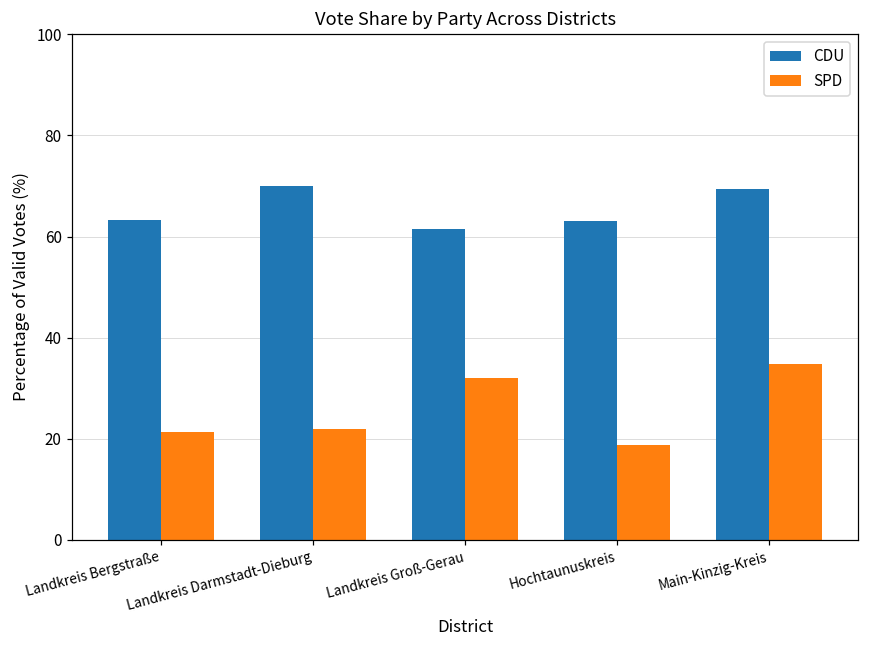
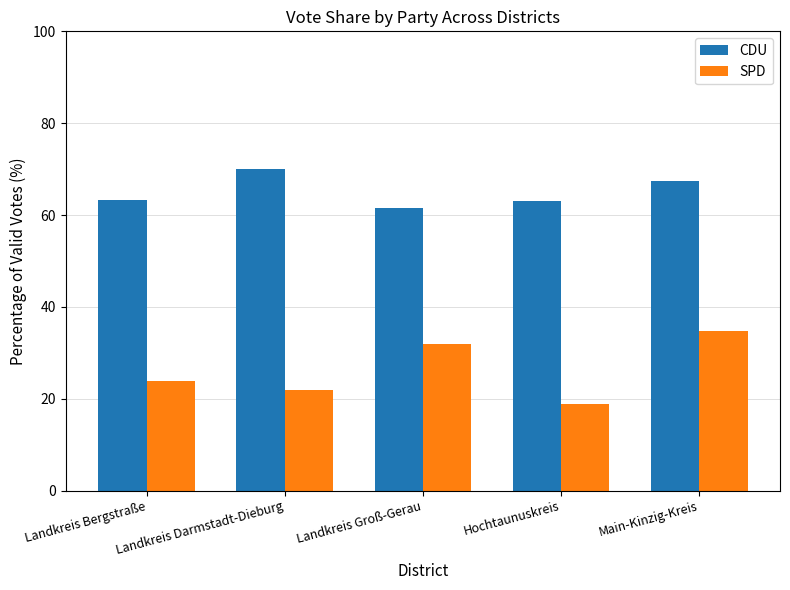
  {
    "CDU": {
      "Landkreis Bergstraße": 63,
      "Landkreis Darmstadt-Dieburg": 70,
      "Landkreis Groß-Gerau": 61,
      "Hochtaunuskreis": 63,
-     "Main-Kinzig-Kreis": 69
+     "Main-Kinzig-Kreis": 67
    },
    "SPD": {
-     "Landkreis Bergstraße": 21,
+     "Landkreis Bergstraße": 24,
      "Landkreis Darmstadt-Dieburg": 22,
      "Landkreis Groß-Gerau": 32,
      "Hochtaunuskreis": 19,
      "Main-Kinzig-Kreis": 35
    }
  }
